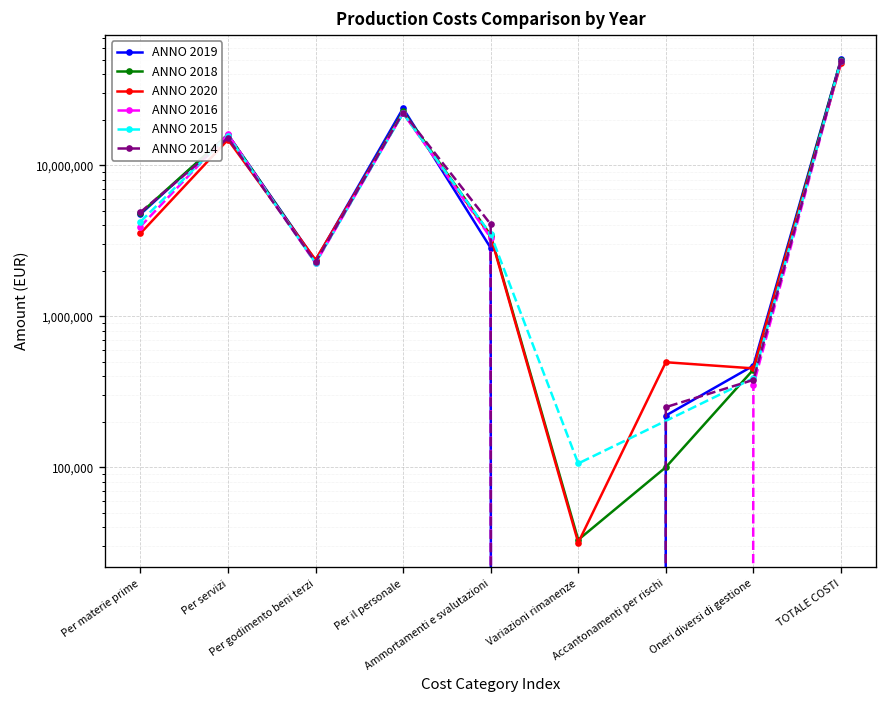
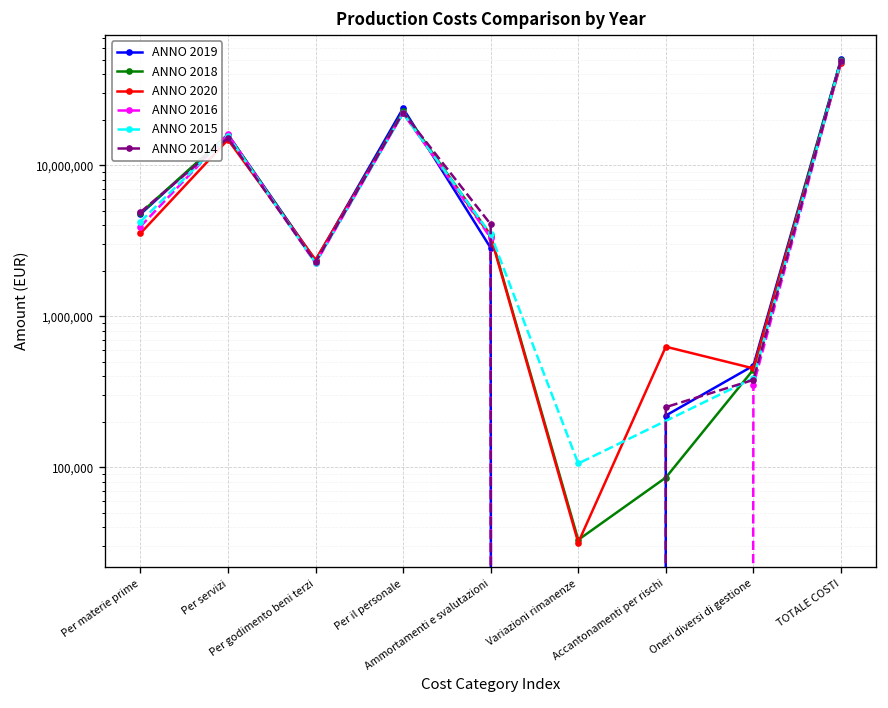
  {
    "ANNO 2019": {
      "Ammortamenti e svalutazioni": "2,800,000",
      "Accantonamenti per rischi": "220,000"
    },
    "ANNO 2018": {
-     "Accantonamenti per rischi": "100,000"
+     "Accantonamenti per rischi": "90,000"
    },
    "ANNO 2020": {
      "Per materie prime": "3,500,000",
-     "Accantonamenti per rischi": "500,000"
+     "Accantonamenti per rischi": "600,000"
    },
    "ANNO 2016": {
      "Per materie prime": "3,900,000",
      "Oneri diversi di gestione": "350,000"
    },
    "ANNO 2015": {
      "Per materie prime": "4,200,000",
      "Variazioni rimanenze": "110,000"
    },
    "ANNO 2014": {
      "Ammortamenti e svalutazioni": "4,100,000",
      "Accantonamenti per rischi": "250,000"
    }
  }
